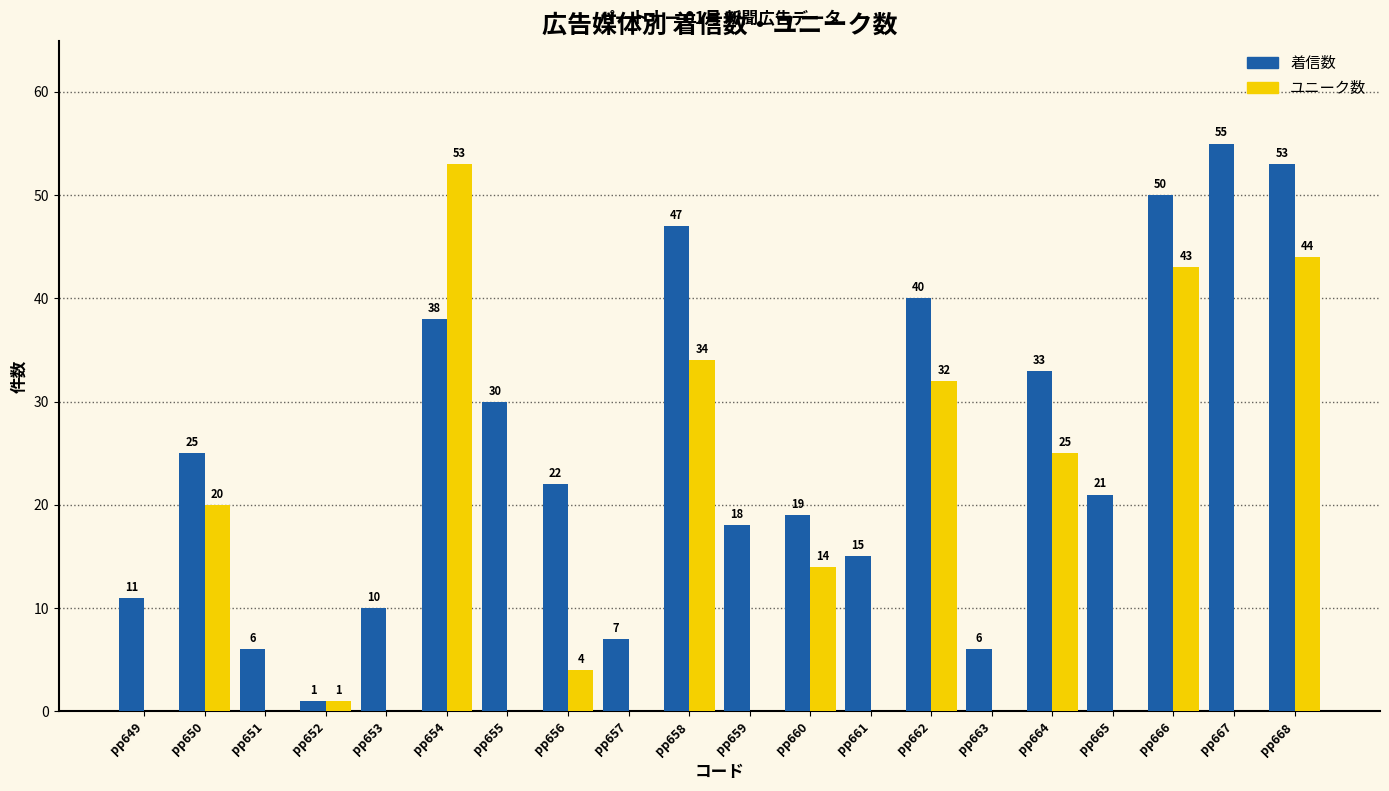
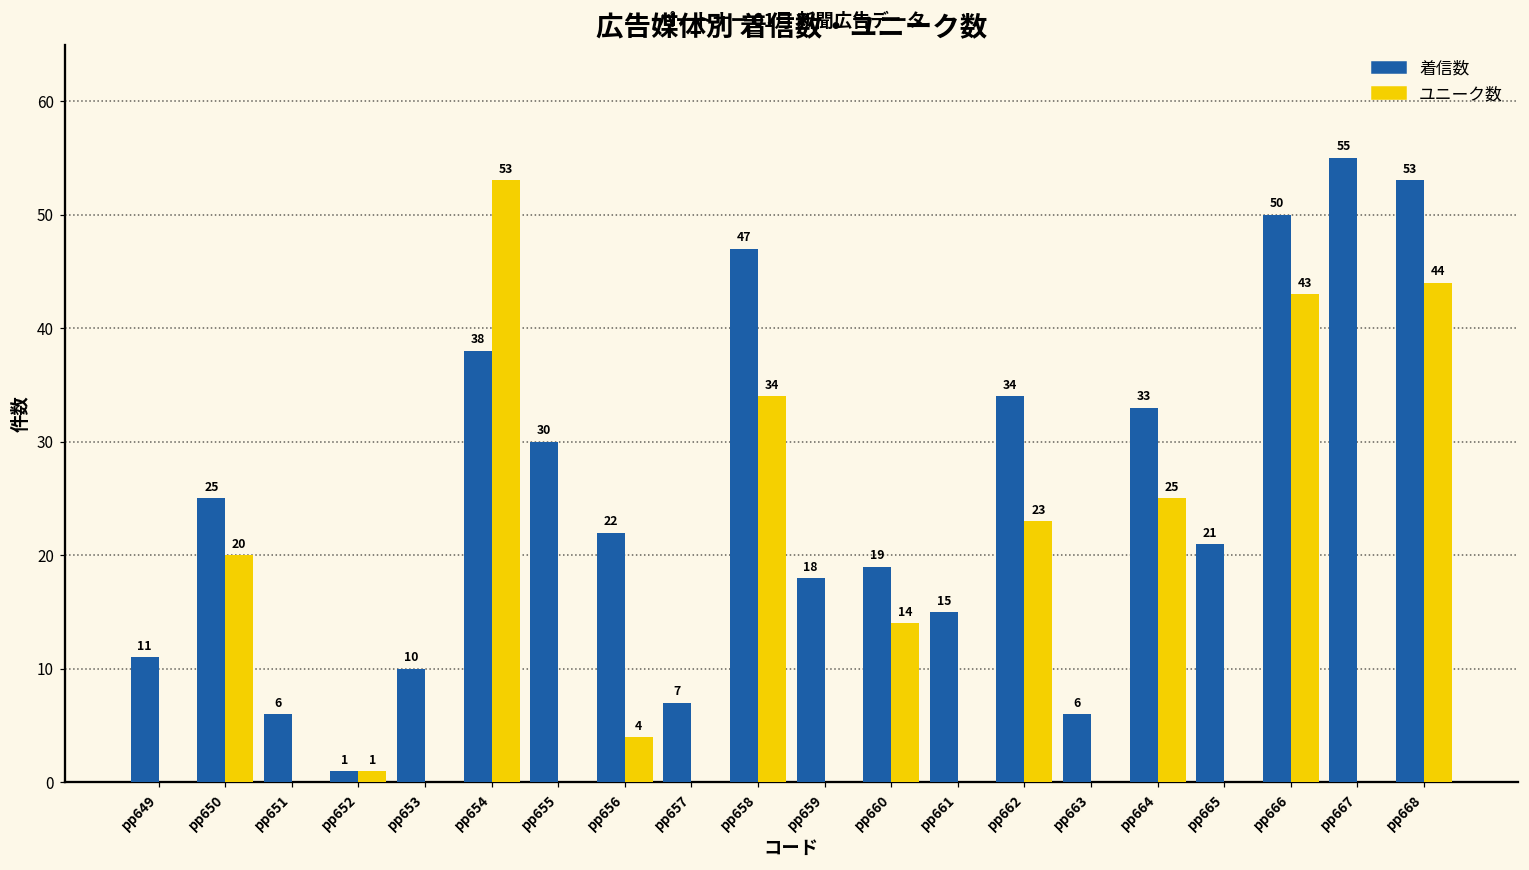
  {
    "着信数": {
      "pp649": 11,
      "pp650": 25,
      "pp651": 6,
      "pp652": 1,
      "pp653": 10,
      "pp654": 38,
      "pp655": 30,
      "pp656": 22,
      "pp657": 7,
      "pp658": 47,
      "pp659": 18,
      "pp660": 19,
      "pp661": 15,
-     "pp662": 40,
+     "pp662": 34,
      "pp663": 6,
      "pp664": 33,
      "pp665": 21,
      "pp666": 50,
      "pp667": 55,
      "pp668": 53
    },
    "ユニーク数": {
      "pp650": 20,
      "pp652": 1,
      "pp654": 53,
      "pp656": 4,
      "pp658": 34,
      "pp660": 14,
-     "pp662": 32,
+     "pp662": 23,
      "pp664": 25,
      "pp666": 43,
      "pp668": 44
    }
  }
